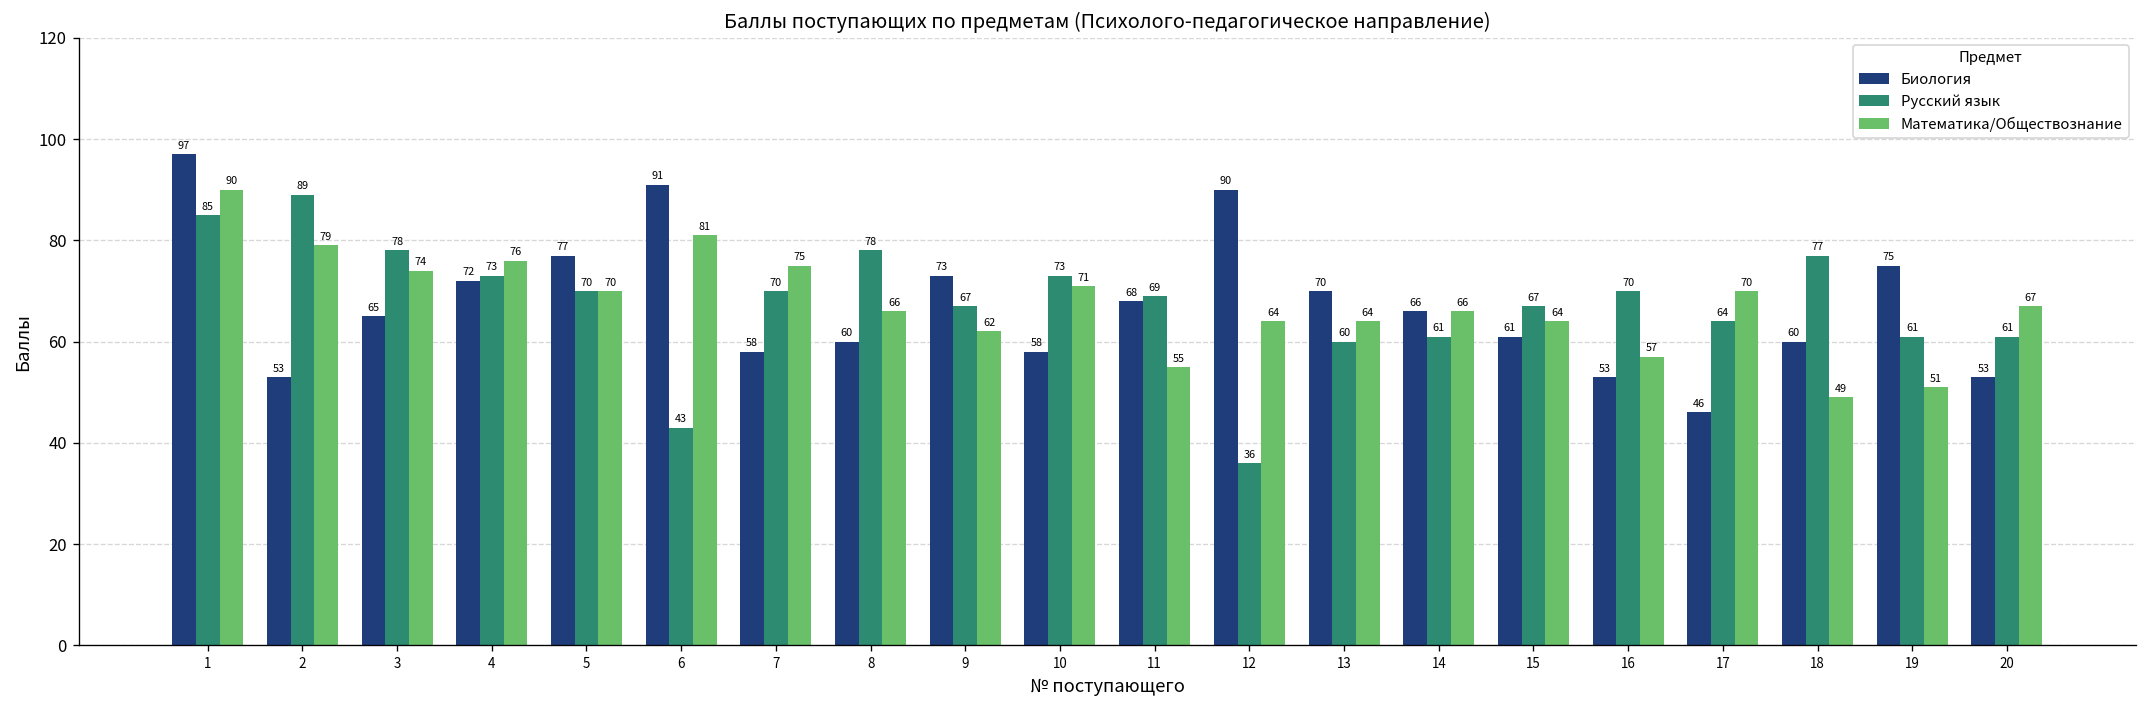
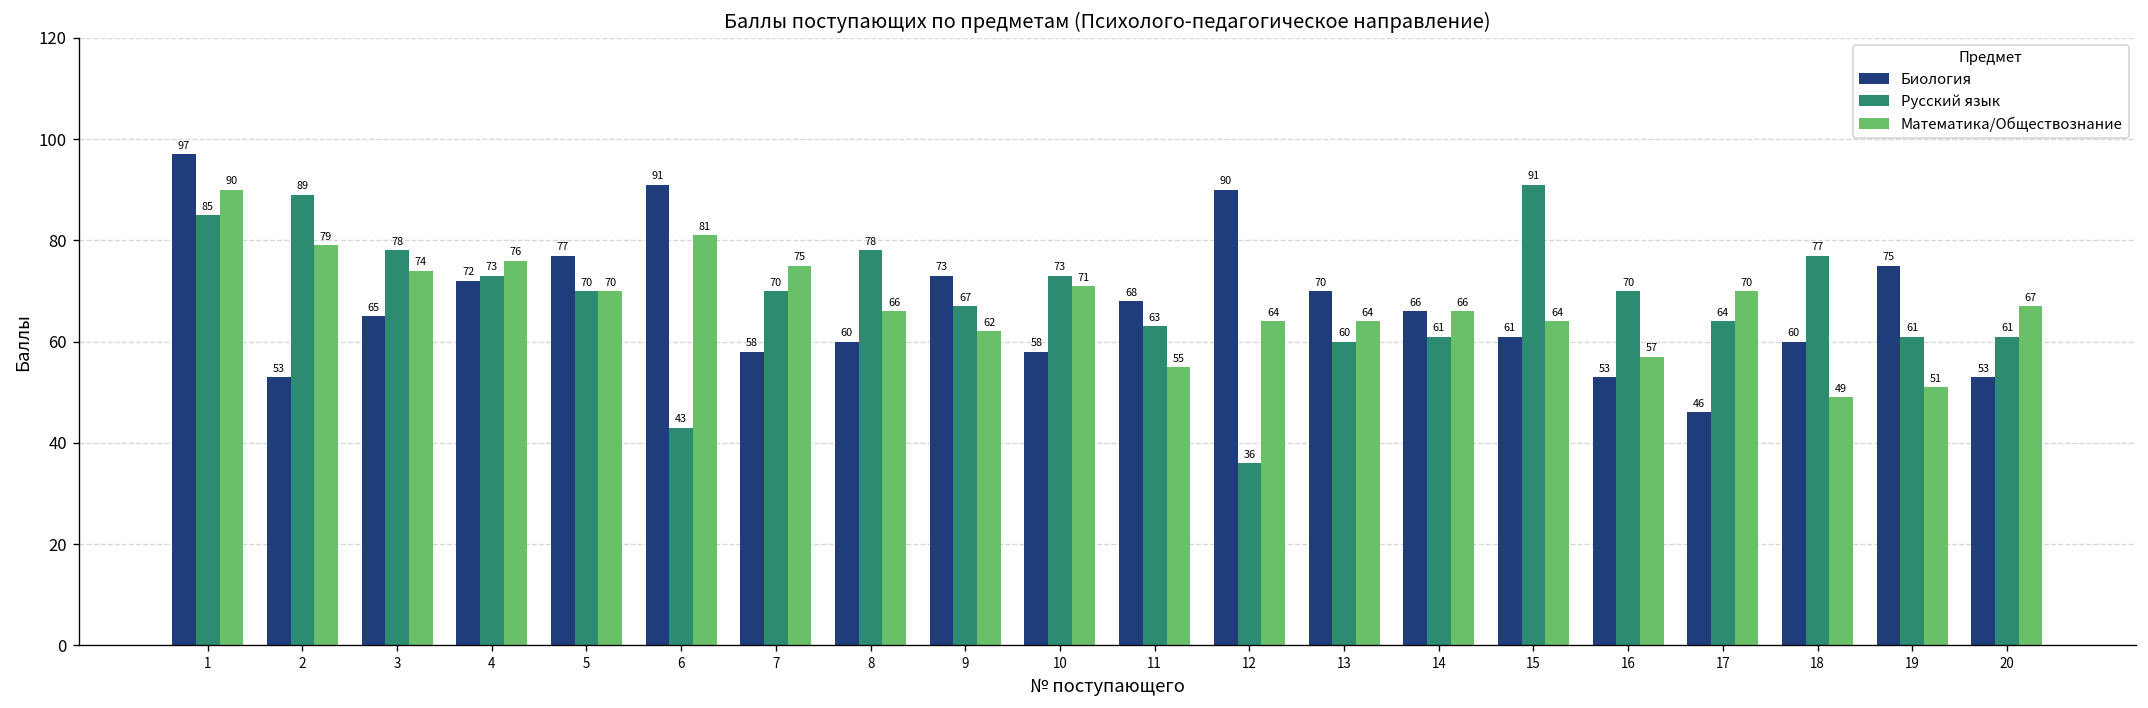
  {
    "Биология": {
      "1": 97,
      "2": 53,
      "3": 65,
      "4": 72,
      "5": 77,
      "6": 91,
      "7": 58,
      "8": 60,
      "9": 73,
      "10": 58,
      "11": 68,
      "12": 90,
      "13": 70,
      "14": 66,
      "15": 61,
      "16": 53,
      "17": 46,
      "18": 60,
      "19": 75,
      "20": 53
    },
    "Русский язык": {
      "1": 85,
      "2": 89,
      "3": 78,
      "4": 73,
      "5": 70,
      "6": 43,
      "7": 70,
      "8": 78,
      "9": 67,
      "10": 73,
-     "11": 69,
+     "11": 63,
      "12": 36,
      "13": 60,
      "14": 61,
-     "15": 67,
+     "15": 91,
      "16": 70,
      "17": 64,
      "18": 77,
      "19": 61,
      "20": 61
    },
    "Математика/Обществознание": {
      "1": 90,
      "2": 79,
      "3": 74,
      "4": 76,
      "5": 70,
      "6": 81,
      "7": 75,
      "8": 66,
      "9": 62,
      "10": 71,
      "11": 55,
      "12": 64,
      "13": 64,
      "14": 66,
      "15": 64,
      "16": 57,
      "17": 70,
      "18": 49,
      "19": 51,
      "20": 67
    }
  }
